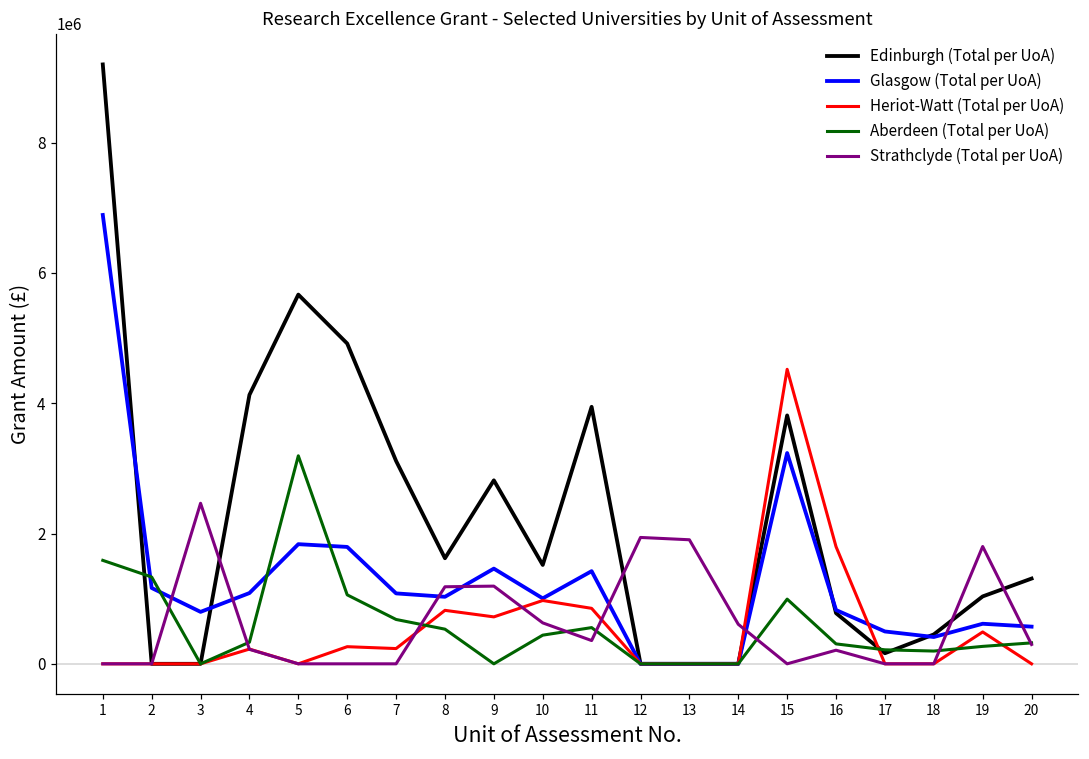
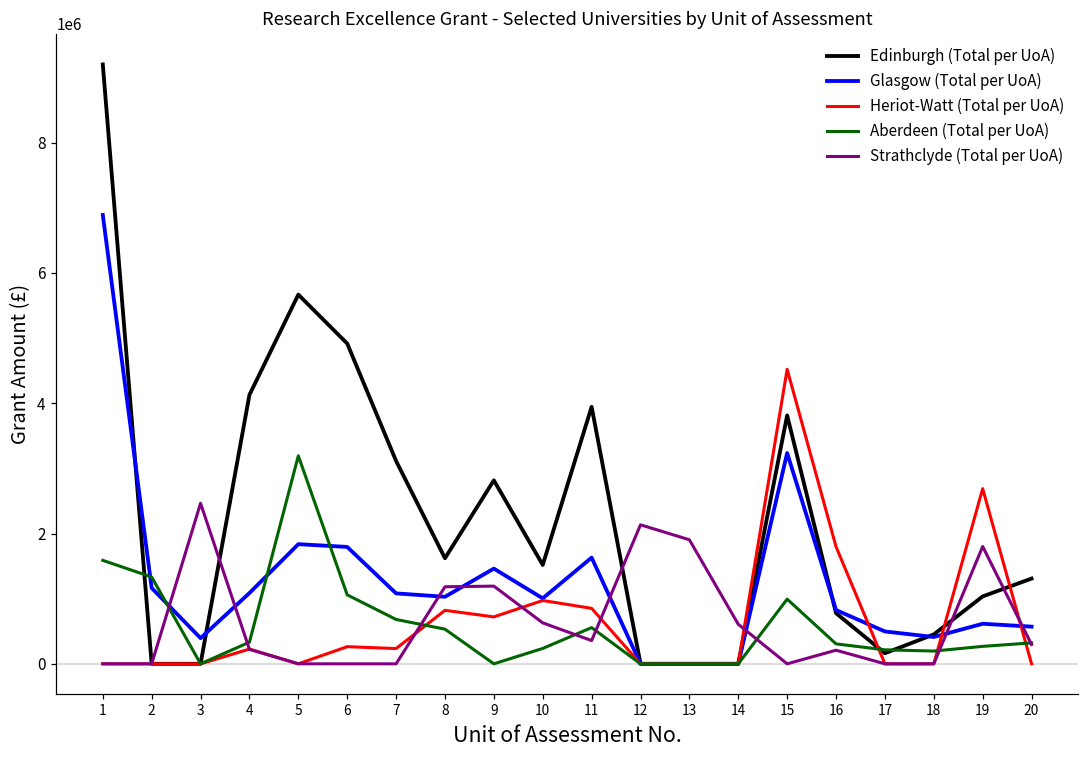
  {
    "Edinburgh (Total per UoA)": {
      "1": 9200000,
      "4": 4100000,
      "5": 5700000,
      "6": 4900000,
      "7": 3100000,
      "8": 1600000,
      "9": 2800000,
      "10": 1500000,
      "11": 3900000,
      "15": 3800000,
      "16": 800000,
      "17": 200000,
      "19": 1000000,
      "20": 1300000
    },
    "Glasgow (Total per UoA)": {
      "1": 6900000,
      "2": 1200000,
-     "3": 800000,
+     "3": 400000,
      "4": 1100000,
      "5": 1800000,
      "6": 1800000,
      "7": 1100000,
      "8": 1000000,
      "9": 1500000,
-     "11": 1400000,
+     "11": 1600000,
      "15": 3200000,
      "16": 800000,
      "17": 500000,
      "19": 600000,
      "20": 600000
    },
    "Heriot-Watt (Total per UoA)": {
      "6": 300000,
      "7": 200000,
      "8": 800000,
      "9": 700000,
      "11": 900000,
      "15": 4500000,
      "16": 1800000,
-     "19": 500000,
+     "19": 2700000,
      "20": 0
    },
    "Aberdeen (Total per UoA)": {
      "1": 1600000,
      "2": 1300000,
      "4": 300000,
      "5": 3200000,
      "6": 1100000,
      "7": 700000,
      "8": 500000,
      "9": 0,
-     "10": 400000,
+     "10": 200000,
      "11": 600000,
      "15": 1000000,
      "16": 300000,
      "17": 200000,
      "18": 200000,
      "19": 300000
    },
    "Strathclyde (Total per UoA)": {
      "3": 2500000,
      "6": 0,
      "7": 0,
      "8": 1200000,
      "9": 1200000,
      "10": 600000,
      "11": 400000,
-     "12": 1900000,
+     "12": 2100000,
      "13": 1900000,
      "14": 600000,
      "15": 0,
      "16": 200000,
      "19": 1800000
    }
  }
